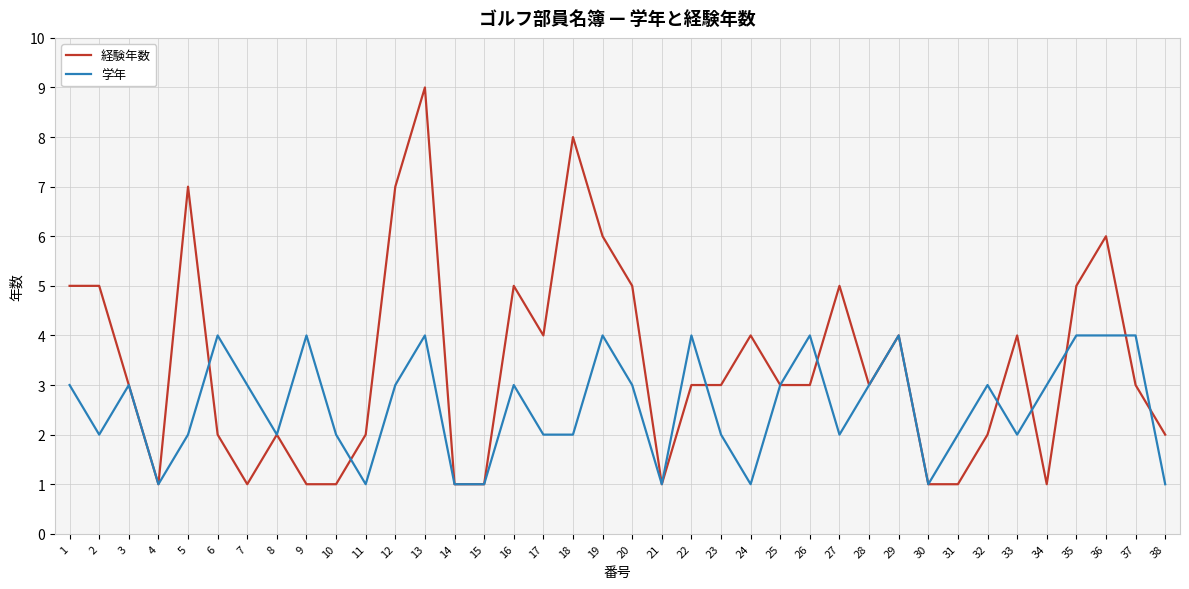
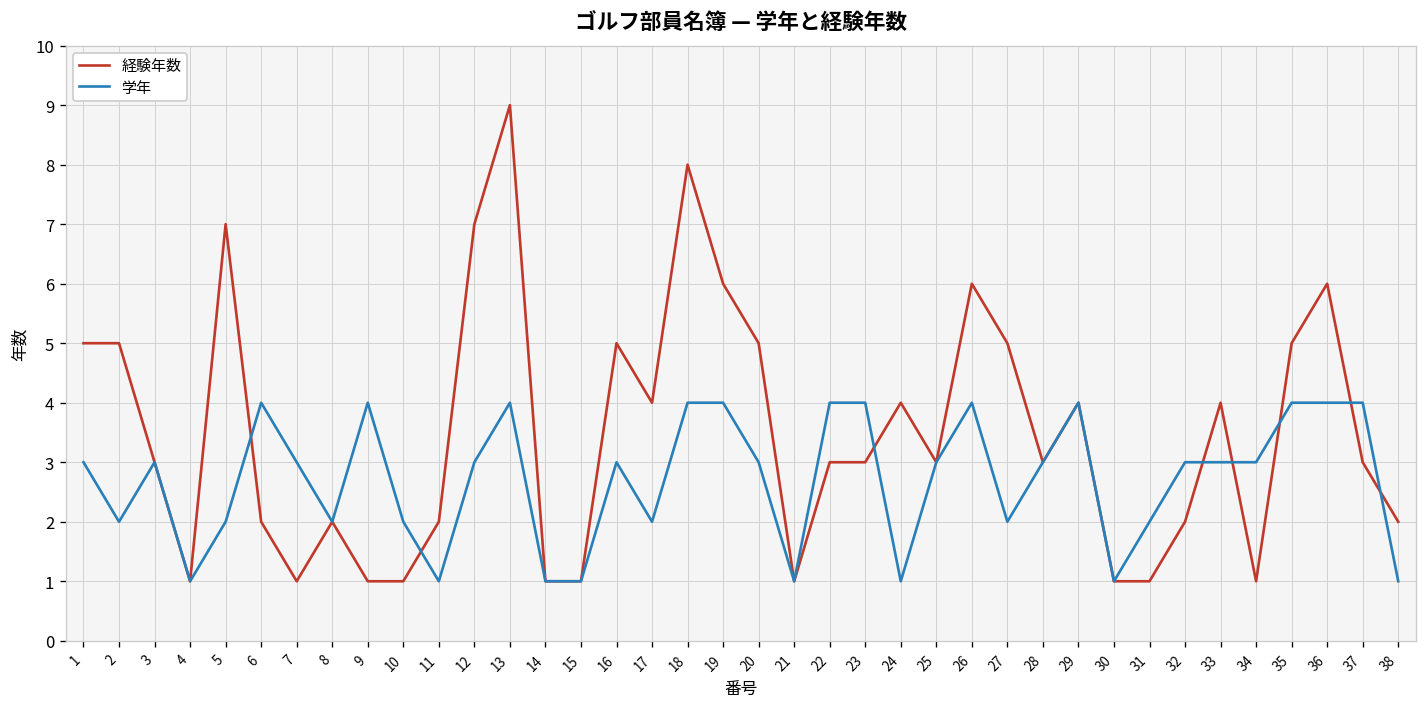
  {
    "経験年数": {
      "1": 5,
      "2": 5,
      "5": 7,
      "6": 2,
      "7": 1,
      "9": 1,
      "10": 1,
      "11": 2,
      "12": 7,
      "13": 9,
      "16": 5,
      "17": 4,
      "18": 8,
      "19": 6,
      "20": 5,
      "22": 3,
      "23": 3,
      "24": 4,
-     "26": 3,
+     "26": 6,
      "27": 5,
      "31": 1,
      "32": 2,
      "33": 4,
      "34": 1,
      "35": 5,
      "36": 6,
      "37": 3,
      "38": 2
    },
    "学年": {
      "1": 3,
      "2": 2,
      "5": 2,
      "6": 4,
      "7": 3,
      "9": 4,
      "10": 2,
      "11": 1,
      "12": 3,
      "13": 4,
      "16": 3,
      "17": 2,
-     "18": 2,
+     "18": 4,
      "19": 4,
      "20": 3,
      "22": 4,
-     "23": 2,
+     "23": 4,
      "24": 1,
      "26": 4,
      "27": 2,
      "31": 2,
      "32": 3,
-     "33": 2,
+     "33": 3,
      "34": 3,
      "35": 4,
      "36": 4,
      "37": 4,
      "38": 1
    }
  }
